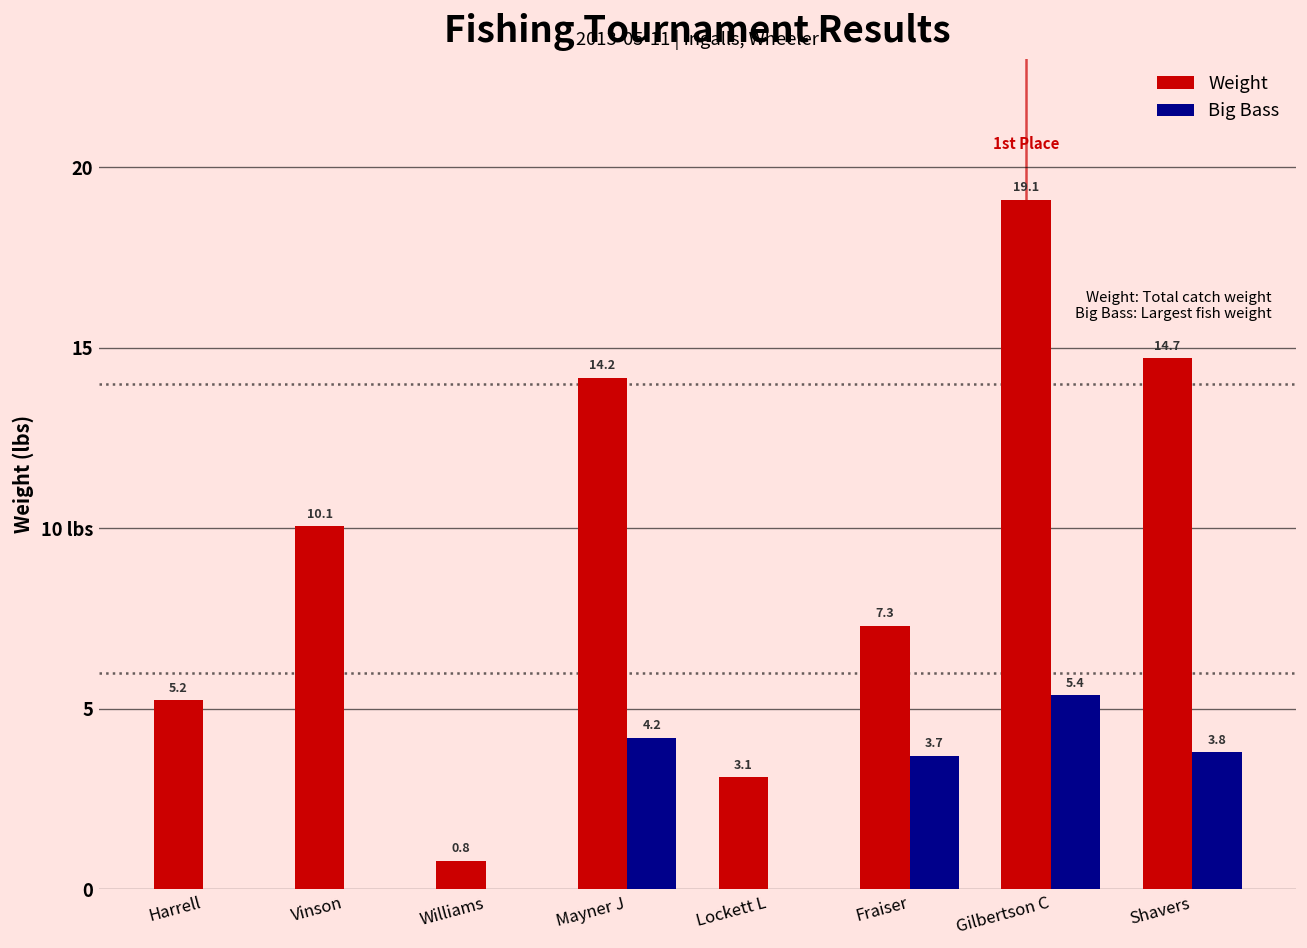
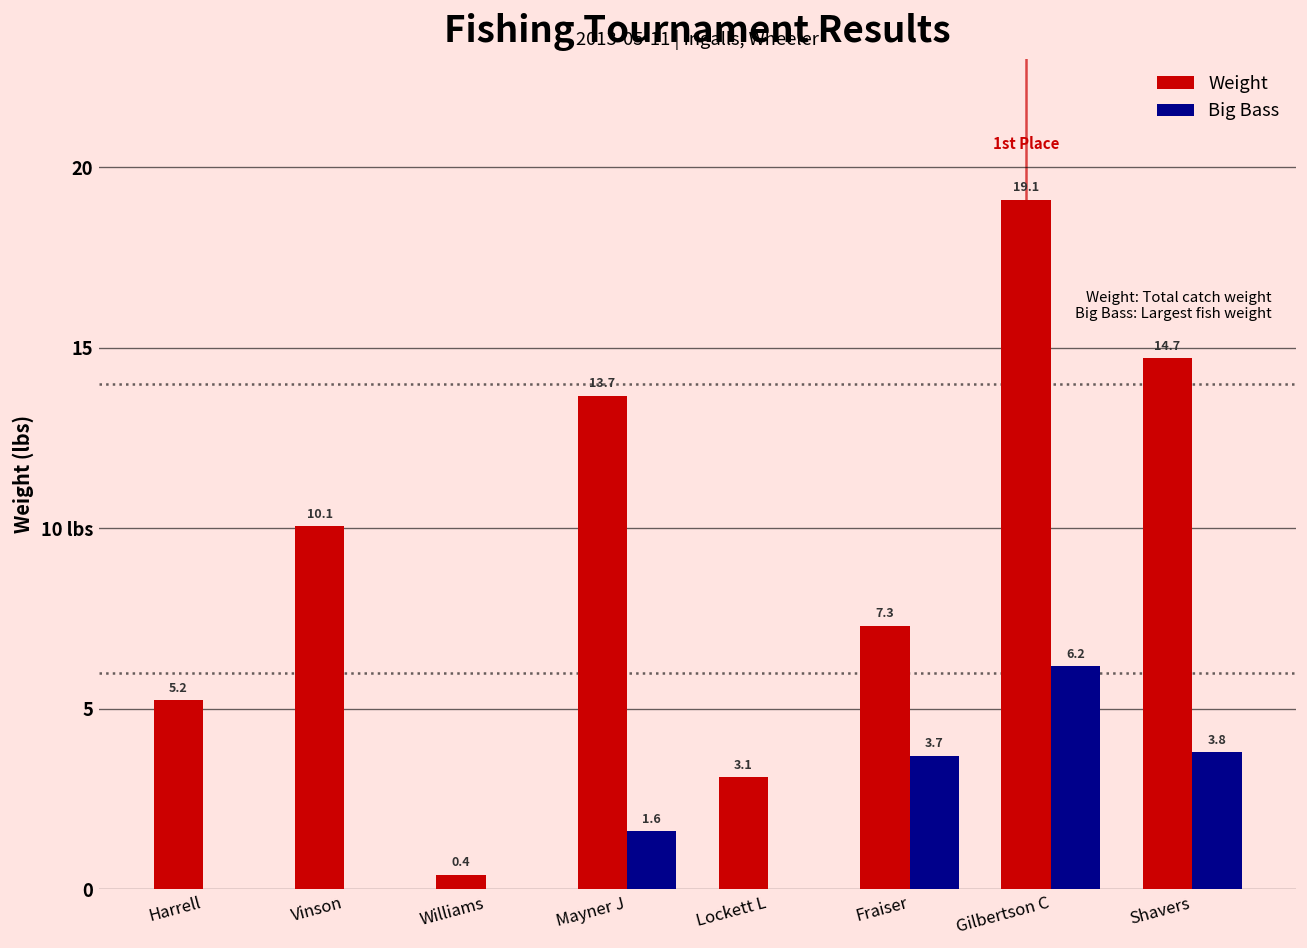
  {
    "Weight": {
      "Harrell": 5.2,
      "Vinson": 10.1,
-     "Williams": 0.8,
-     "Mayner J": 14.2,
+     "Williams": 0.4,
+     "Mayner J": 13.7,
      "Lockett L": 3.1,
      "Fraiser": 7.3,
      "Gilbertson C": 19.1,
      "Shavers": 14.7
    },
    "Big Bass": {
-     "Mayner J": 4.2,
+     "Mayner J": 1.6,
      "Fraiser": 3.7,
-     "Gilbertson C": 5.4,
+     "Gilbertson C": 6.2,
      "Shavers": 3.8
    }
  }
